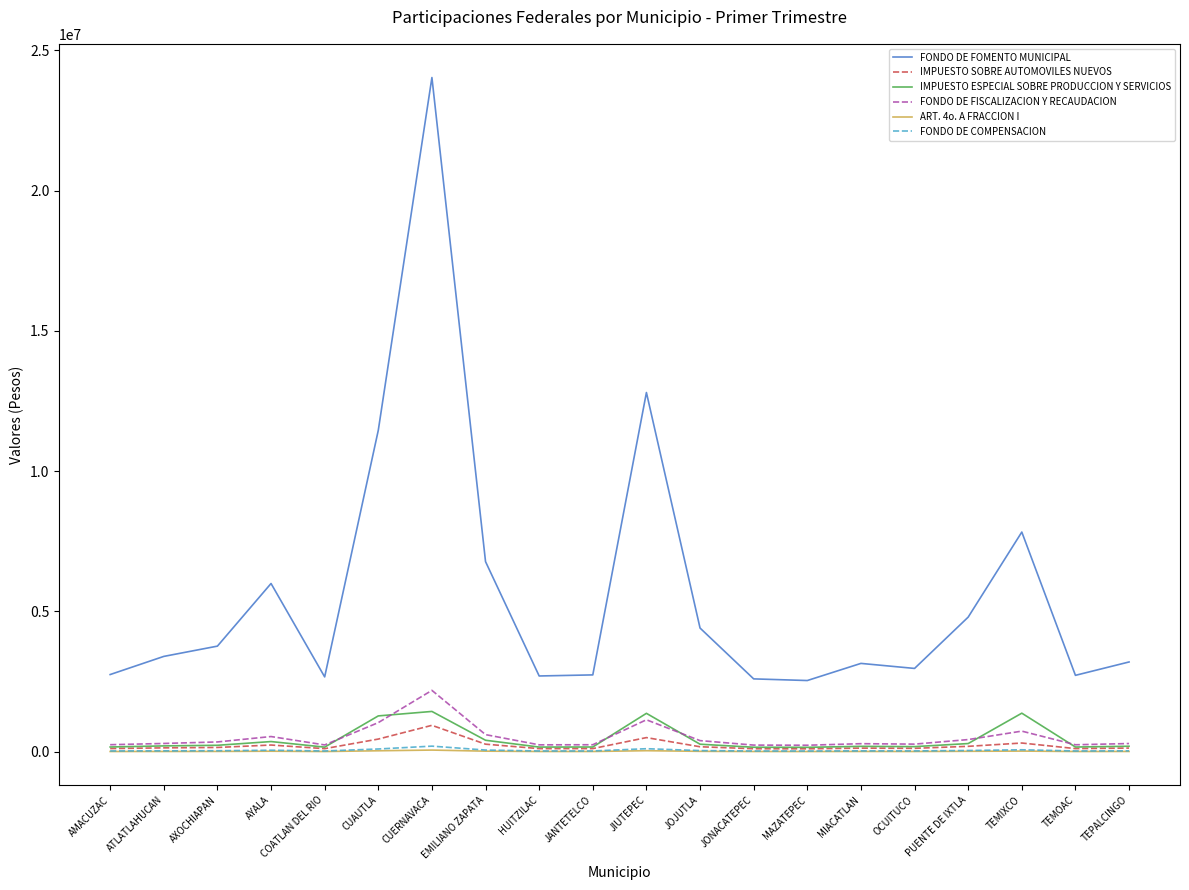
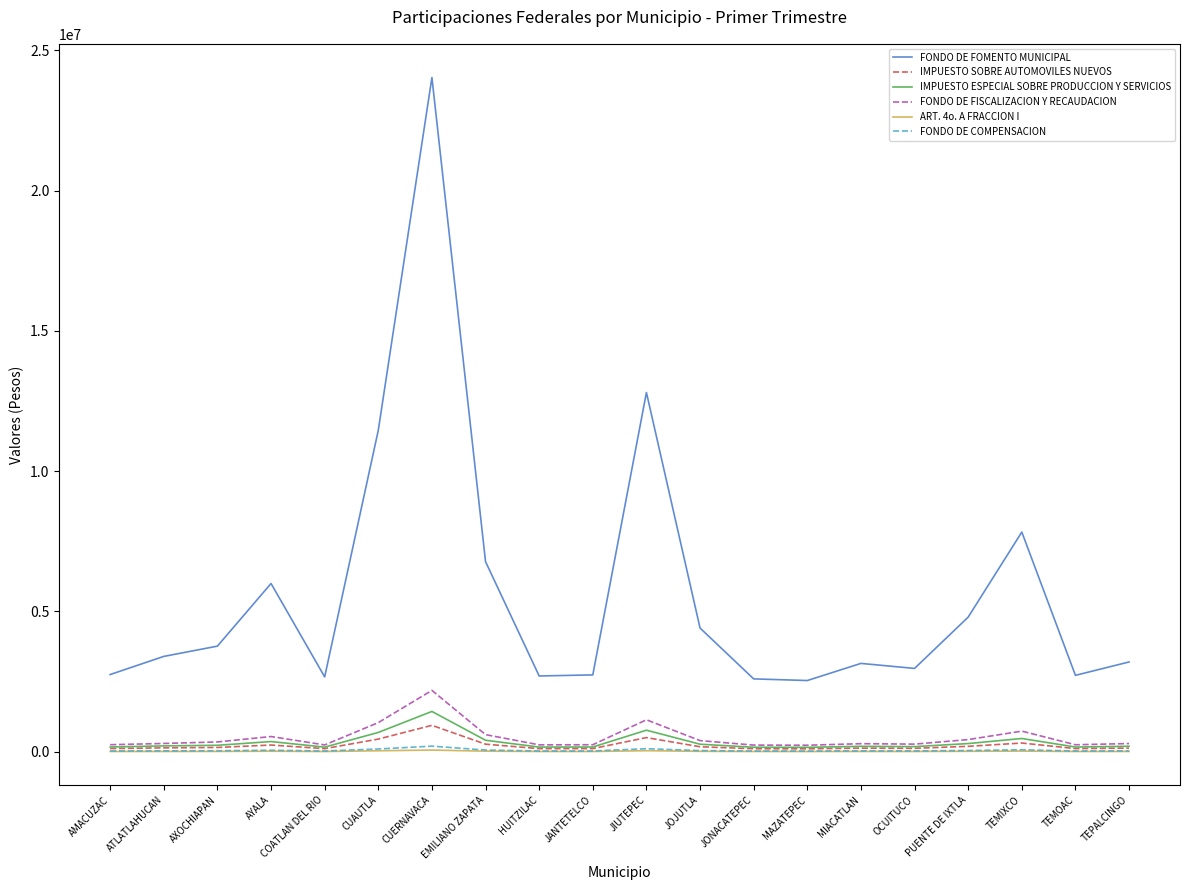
  {
    "IMPUESTO SOBRE AUTOMOVILES NUEVOS": {
      "AYALA": 200000,
      "CUAUTLA": 400000,
      "CUERNAVACA": 900000,
      "EMILIANO ZAPATA": 300000,
      "JIUTEPEC": 500000,
      "JOJUTLA": 200000,
      "PUENTE DE IXTLA": 200000,
      "TEMIXCO": 300000
    },
    "IMPUESTO ESPECIAL SOBRE PRODUCCION Y SERVICIOS": {
      "AYALA": 400000,
-     "CUAUTLA": 1300000,
+     "CUAUTLA": 700000,
      "CUERNAVACA": 1400000,
      "EMILIANO ZAPATA": 400000,
-     "JIUTEPEC": 1400000,
+     "JIUTEPEC": 800000,
      "JOJUTLA": 300000,
      "PUENTE DE IXTLA": 300000,
-     "TEMIXCO": 1400000
+     "TEMIXCO": 500000
    },
    "FONDO DE FISCALIZACION Y RECAUDACION": {
      "AXOCHIAPAN": 300000,
      "AYALA": 500000,
      "CUAUTLA": 1000000,
      "CUERNAVACA": 2200000,
      "EMILIANO ZAPATA": 600000,
      "JIUTEPEC": 1100000,
      "JOJUTLA": 400000,
      "MIACATLAN": 300000,
      "PUENTE DE IXTLA": 400000,
      "TEMIXCO": 700000,
      "TEPALCINGO": 300000
    },
    "ART. 4o. A FRACCION I": {
      "CUERNAVACA": 100000
    }
  }
